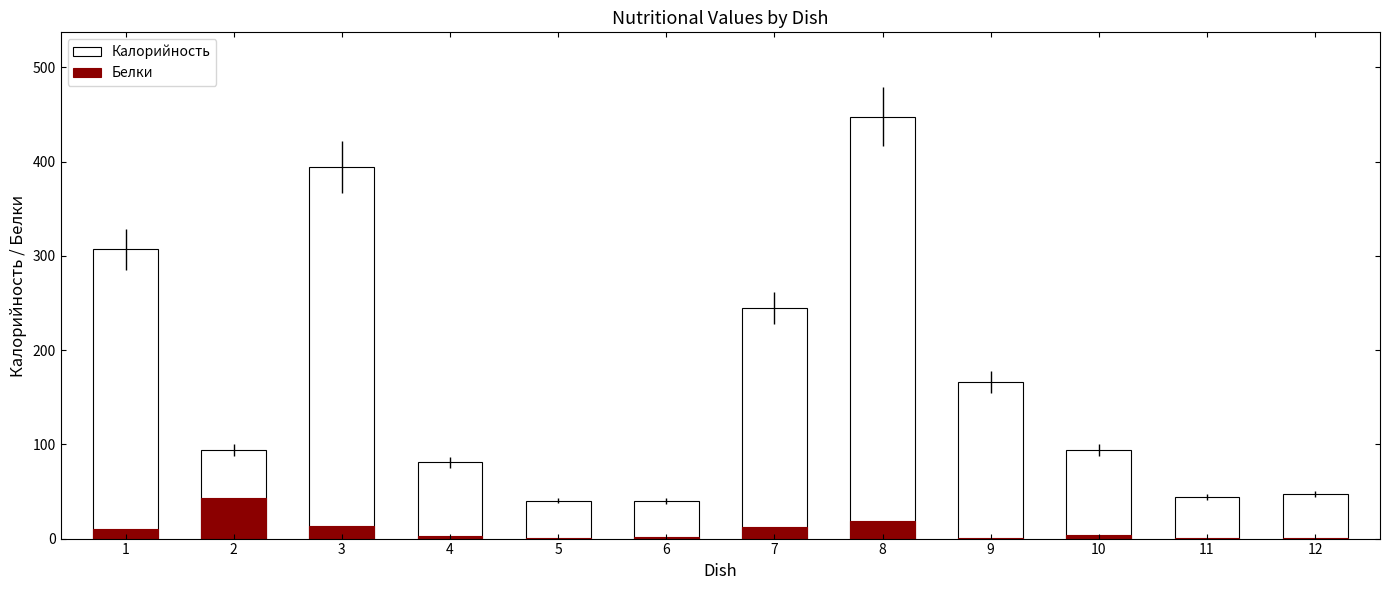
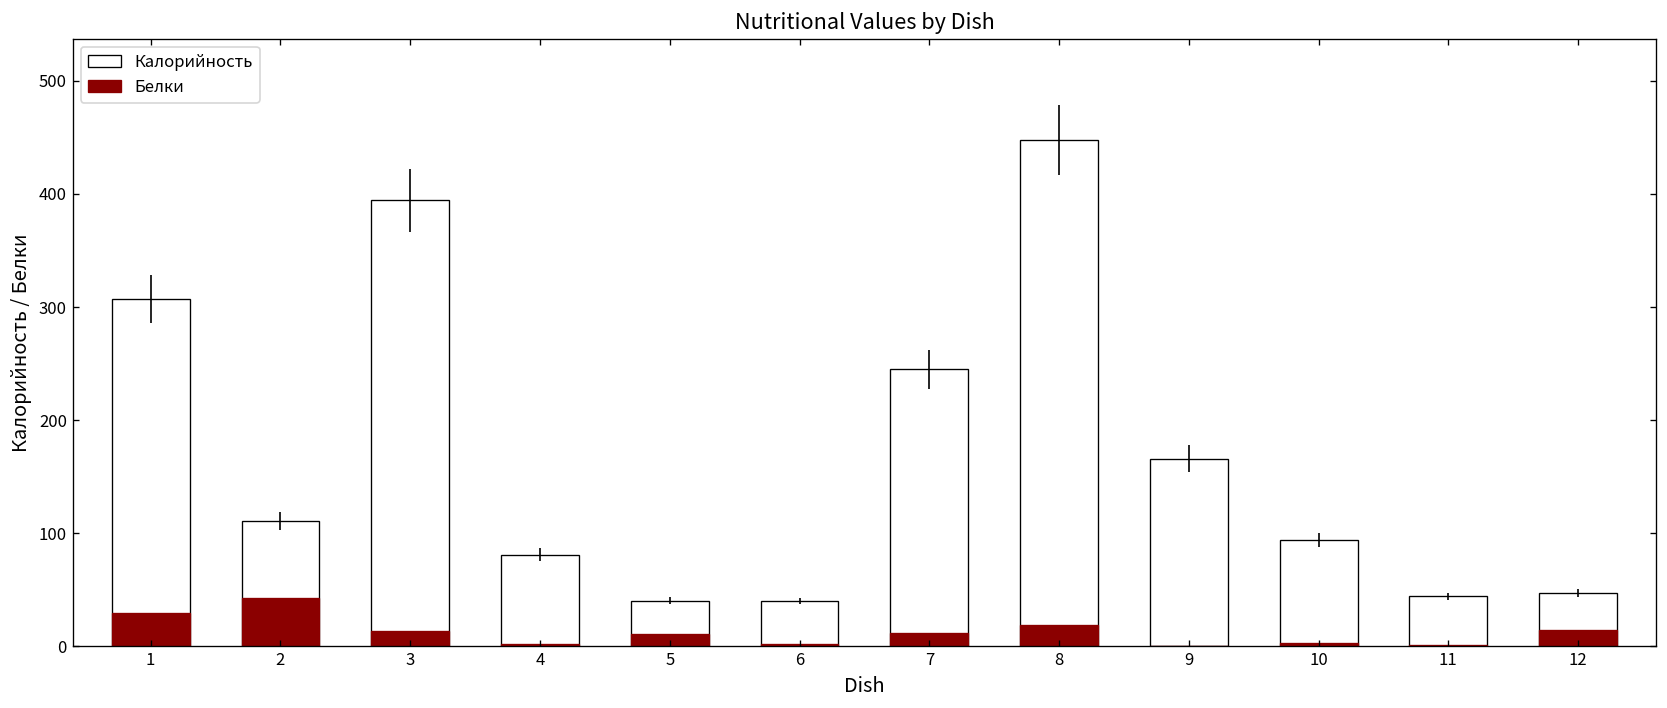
  {
    "Калорийность": {
      "1": 310,
-     "2": 90,
+     "2": 110,
      "3": 390,
      "4": 80,
      "5": 40,
      "6": 40,
      "7": 250,
      "8": 450,
      "9": 170,
      "10": 90,
      "11": 40,
      "12": 50
    },
    "Белки": {
-     "1": 10,
-     "5": 0,
-     "12": 0
+     "1": 30,
+     "5": 10,
+     "12": 10
    }
  }
